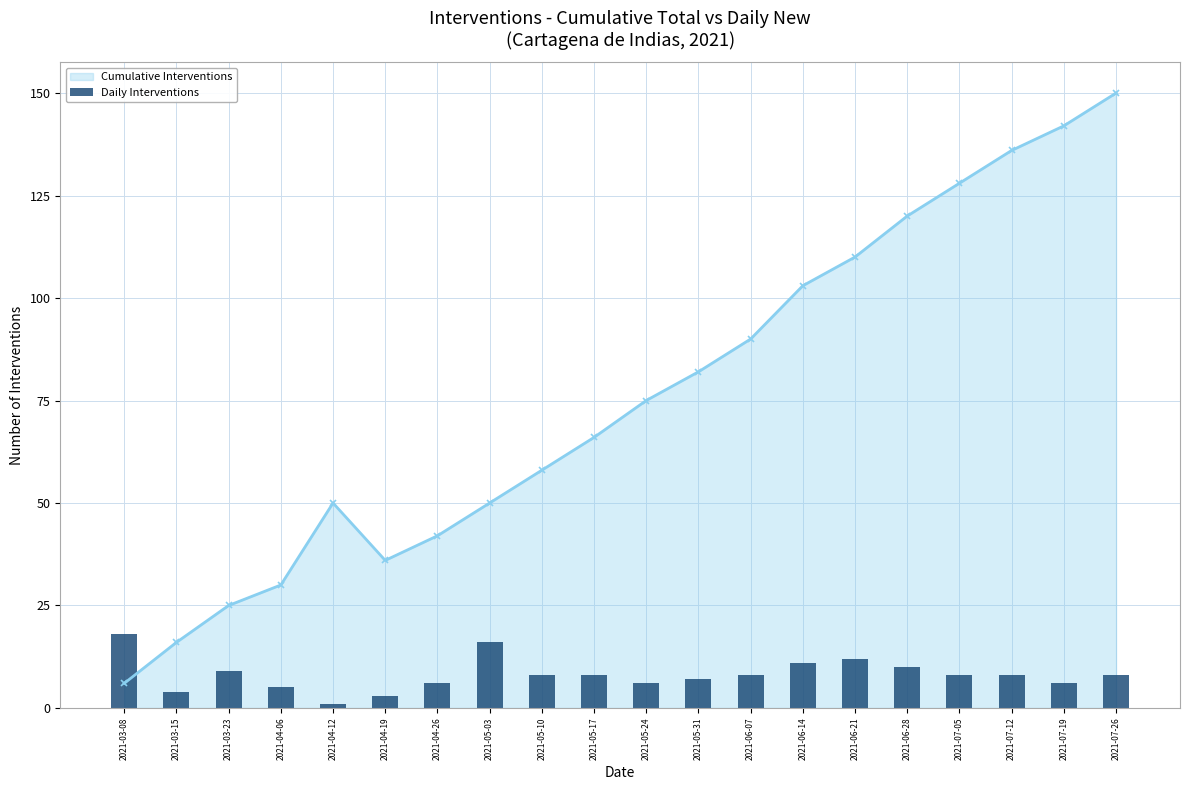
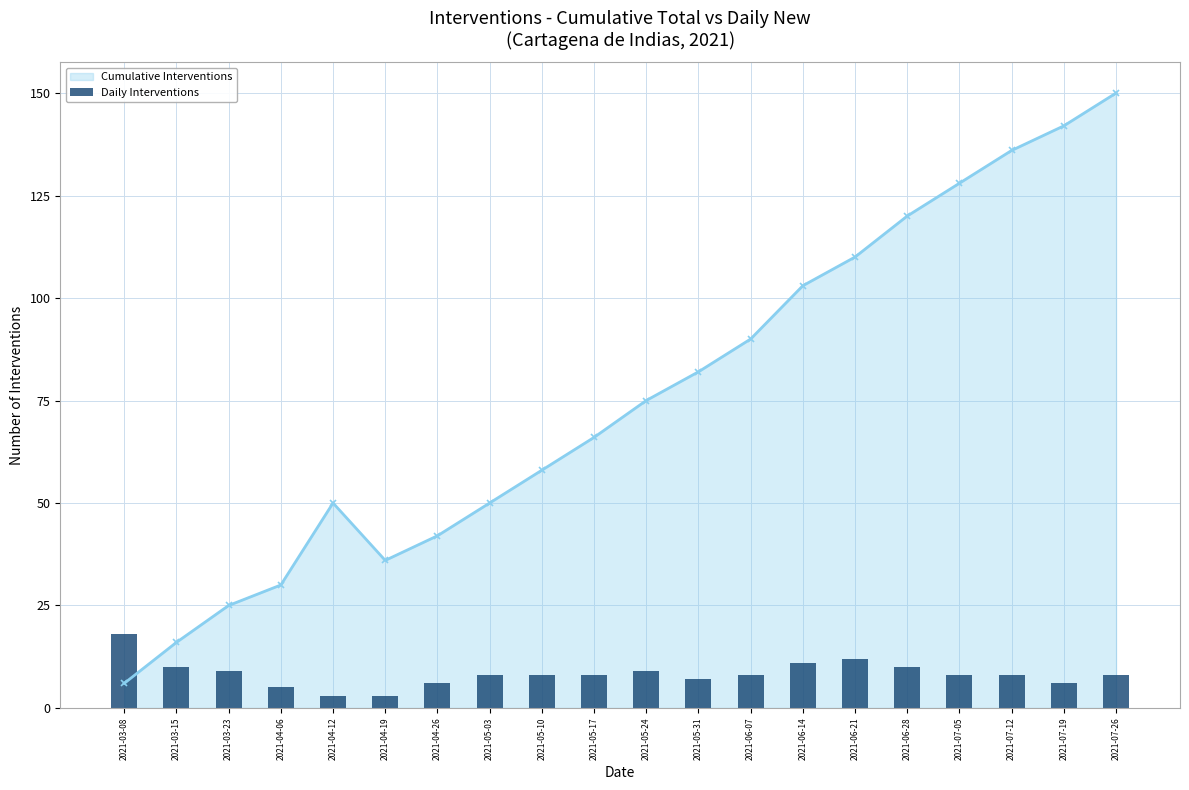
  {
    "Cumulative Interventions": {
      "2021-03-08": 6,
      "2021-03-15": 16,
      "2021-03-23": 25,
      "2021-04-06": 30,
      "2021-04-12": 50,
      "2021-04-19": 36,
      "2021-04-26": 42,
      "2021-05-03": 50,
      "2021-05-10": 58,
      "2021-05-17": 66,
      "2021-05-24": 75,
      "2021-05-31": 82,
      "2021-06-07": 90,
      "2021-06-14": 103,
      "2021-06-21": 110,
      "2021-06-28": 120,
      "2021-07-05": 128,
      "2021-07-12": 136,
      "2021-07-19": 142,
      "2021-07-26": 150
    },
    "Daily Interventions": {
      "2021-03-08": 18,
-     "2021-03-15": 4,
+     "2021-03-15": 10,
      "2021-03-23": 9,
      "2021-04-06": 5,
-     "2021-04-12": 1,
+     "2021-04-12": 3,
      "2021-04-19": 3,
      "2021-04-26": 6,
-     "2021-05-03": 16,
+     "2021-05-03": 8,
      "2021-05-10": 8,
      "2021-05-17": 8,
-     "2021-05-24": 6,
+     "2021-05-24": 9,
      "2021-05-31": 7,
      "2021-06-07": 8,
      "2021-06-14": 11,
      "2021-06-21": 12,
      "2021-06-28": 10,
      "2021-07-05": 8,
      "2021-07-12": 8,
      "2021-07-19": 6,
      "2021-07-26": 8
    }
  }
